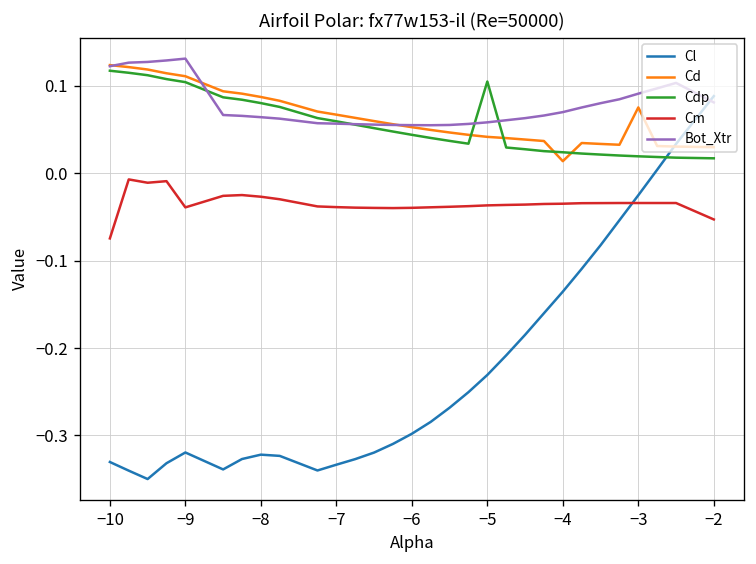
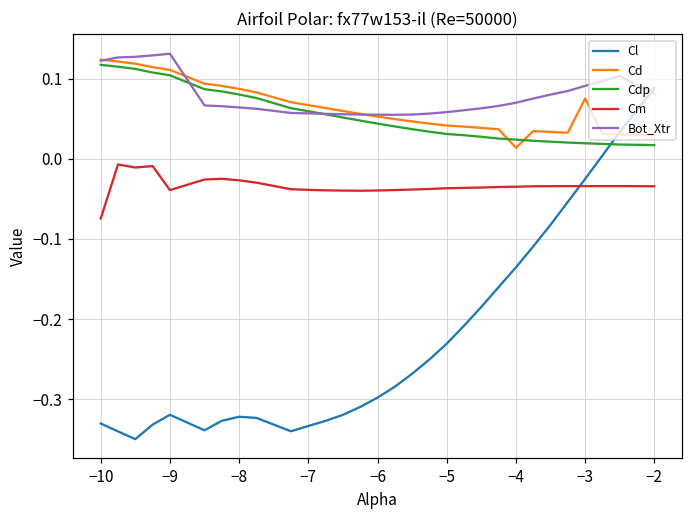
  {
    "Cl": {
      "−10": -0.33,
      "−9": -0.32,
      "−8": -0.32,
      "−7": -0.33,
      "−6": -0.30,
      "−5": -0.23,
      "−4": -0.14,
      "−3": -0.03
    },
    "Cd": {
      "−9": 0.11,
      "−8": 0.09,
      "−7": 0.07,
      "−5": 0.04,
      "−4": 0.01,
      "−3": 0.08,
      "−2": 0.03
    },
    "Cdp": {
      "−10": 0.12,
      "−9": 0.10,
      "−8": 0.08,
      "−6": 0.04,
-     "−5": 0.10,
+     "−5": 0.03,
      "−4": 0.02,
      "−3": 0.02,
      "−2": 0.02
    },
    "Cm": {
      "−10": -0.07,
      "−9": -0.04,
      "−8": -0.03,
      "−7": -0.04,
      "−6": -0.04,
      "−5": -0.04,
      "−4": -0.03,
      "−3": -0.03,
-     "−2": -0.05
+     "−2": -0.03
    },
    "Bot_Xtr": {
      "−9": 0.13,
      "−8": 0.06,
      "−5": 0.06,
      "−4": 0.07,
      "−3": 0.09
    }
  }
